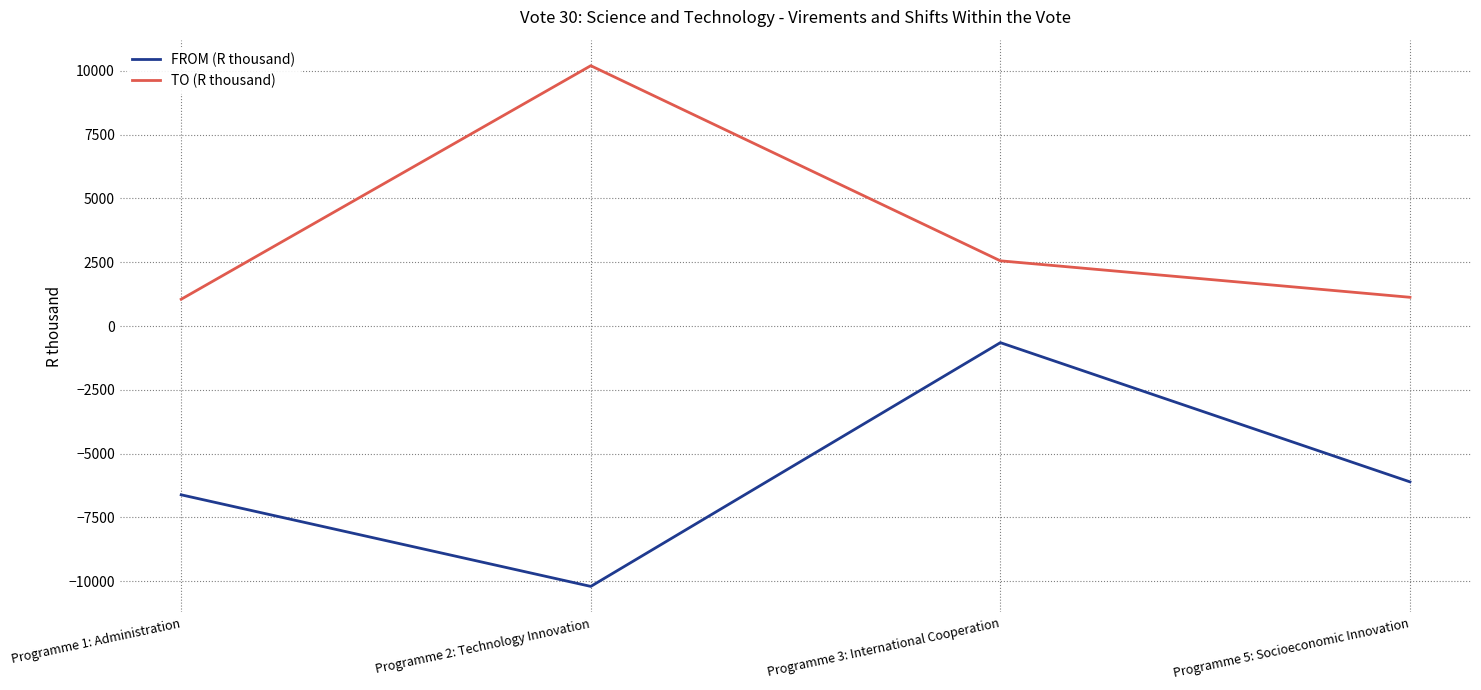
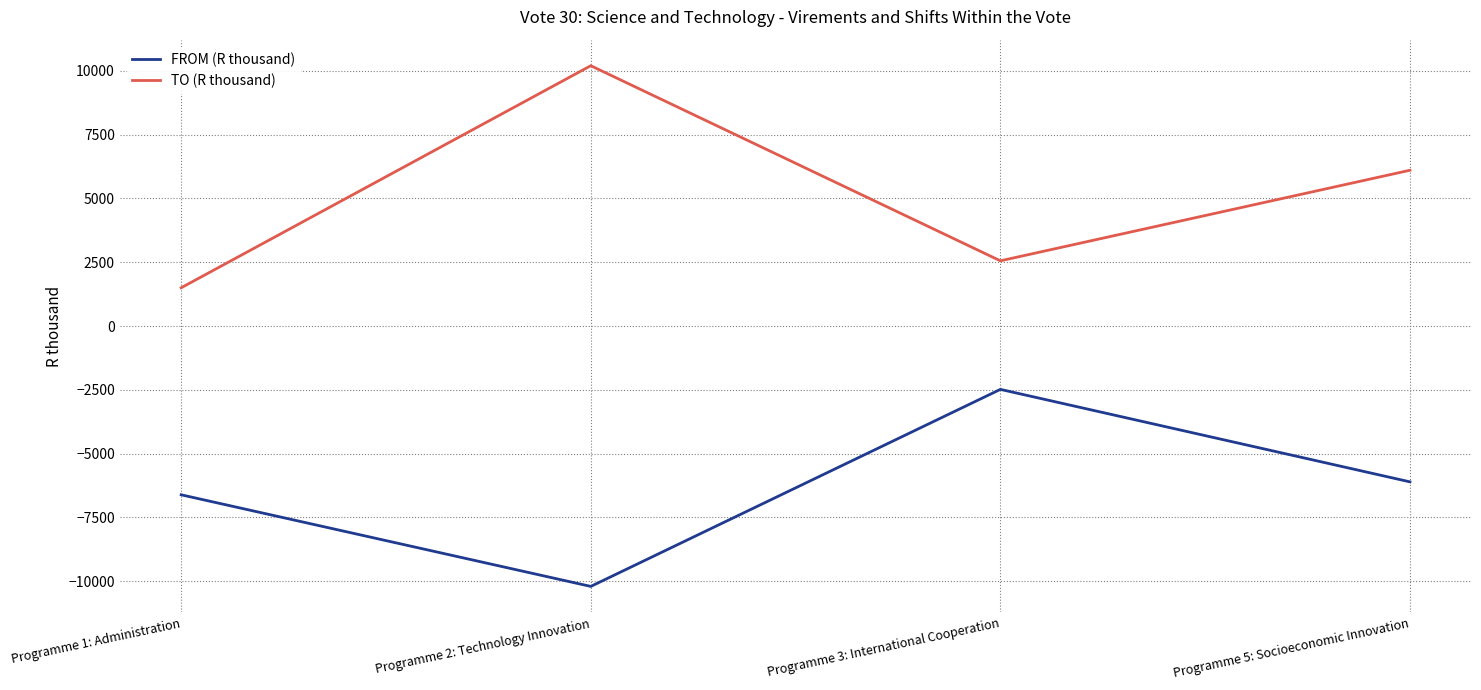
  {
    "FROM (R thousand)": {
      "Programme 1: Administration": -6600,
      "Programme 2: Technology Innovation": -10200,
-     "Programme 3: International Cooperation": -700,
+     "Programme 3: International Cooperation": -2500,
      "Programme 5: Socioeconomic Innovation": -6100
    },
    "TO (R thousand)": {
-     "Programme 1: Administration": 1100,
+     "Programme 1: Administration": 1500,
      "Programme 2: Technology Innovation": 10200,
      "Programme 3: International Cooperation": 2600,
-     "Programme 5: Socioeconomic Innovation": 1100
+     "Programme 5: Socioeconomic Innovation": 6100
    }
  }
